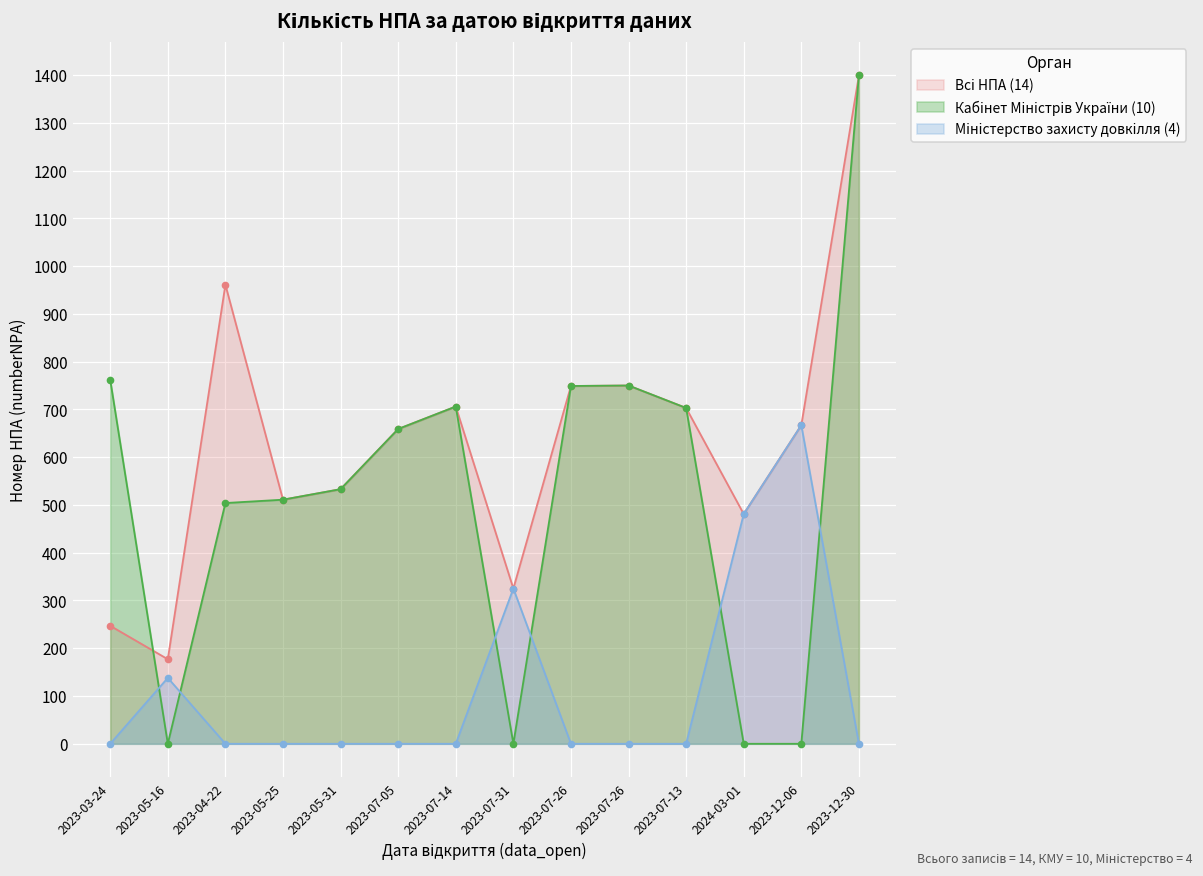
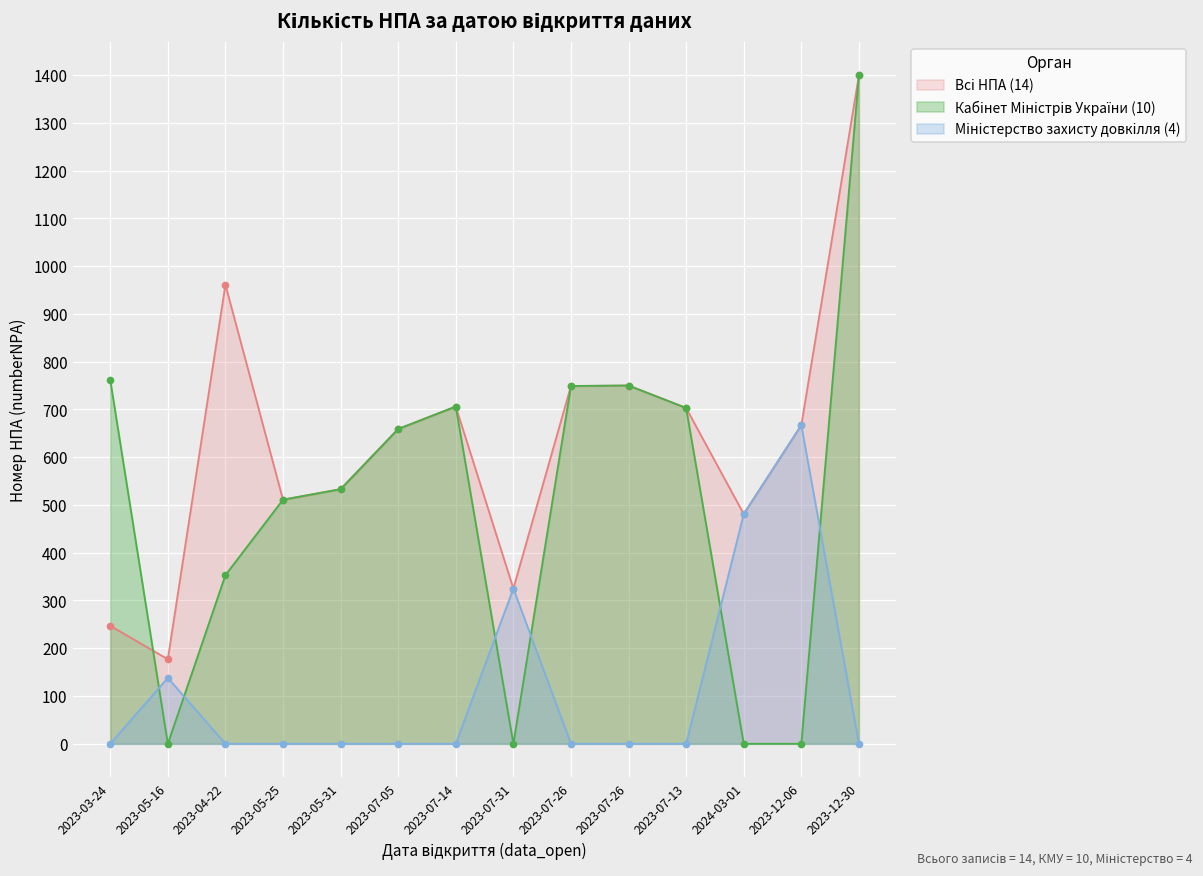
  {
    "Всі НПА (14)": {
      "2023-03-24": 250,
      "2023-05-16": 180,
      "2023-04-22": 960
    },
    "Кабінет Міністрів України (10)": {
      "2023-03-24": 760,
      "2023-05-16": 0,
-     "2023-04-22": 500,
+     "2023-04-22": 350,
      "2023-07-31": 0,
      "2024-03-01": 0,
      "2023-12-06": 0
    },
    "Міністерство захисту довкілля (4)": {
      "2023-03-24": 0,
      "2023-05-16": 140,
      "2023-04-22": 0,
      "2023-05-25": 0,
      "2023-05-31": 0,
      "2023-07-05": 0,
      "2023-07-14": 0,
      "2023-07-13": 0,
      "2023-12-30": 0
    }
  }
